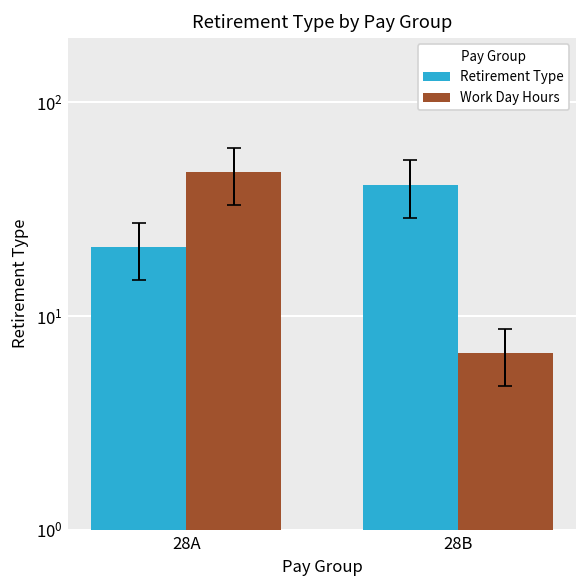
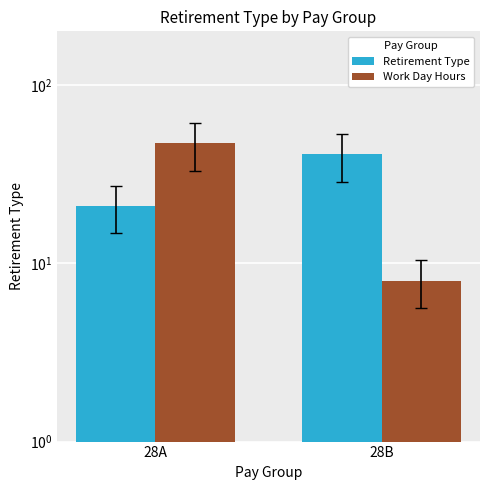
  {
    "Retirement Type": {
      "28A": 21,
      "28B": 41
    },
    "Work Day Hours": {
      "28A": 47,
-     "28B": 6.7
+     "28B": 8
    }
  }
